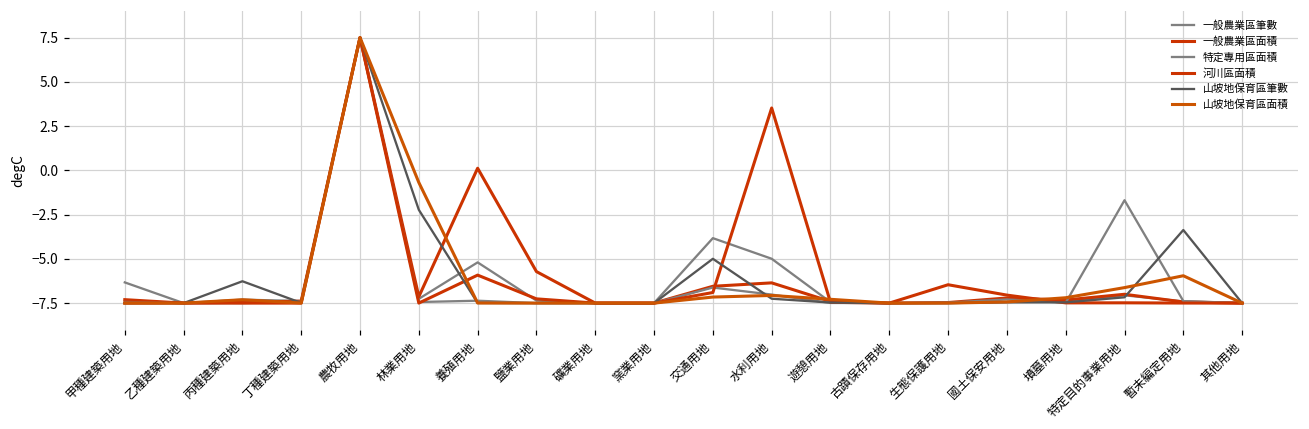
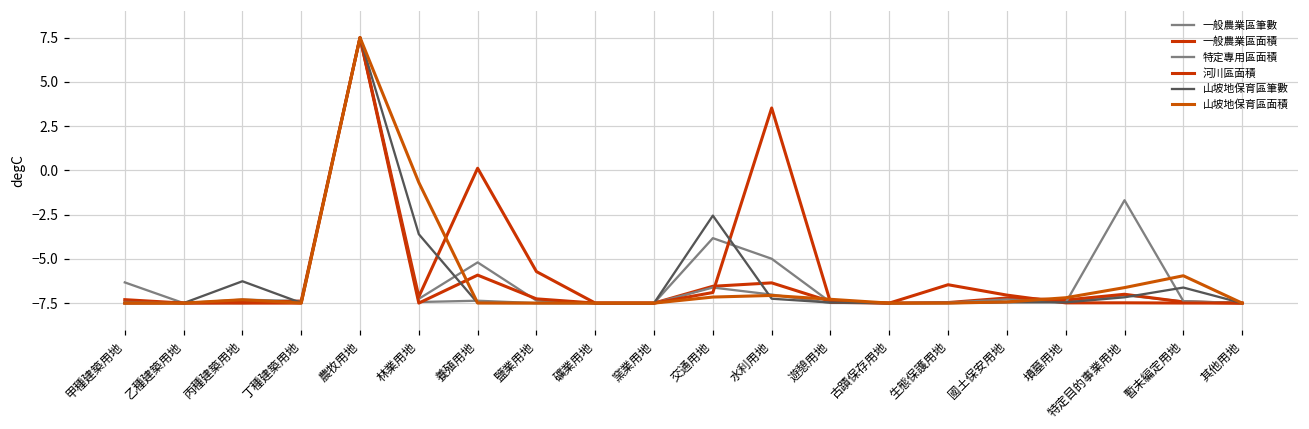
  {
    "山坡地保育區筆數": {
      "丙種建築用地": -6.3,
-     "林業用地": -2.2,
-     "交通用地": -5.0,
+     "林業用地": -3.6,
+     "交通用地": -2.6,
      "水利用地": -7.3,
-     "暫未編定用地": -3.4
+     "暫未編定用地": -6.6
    }
  }
